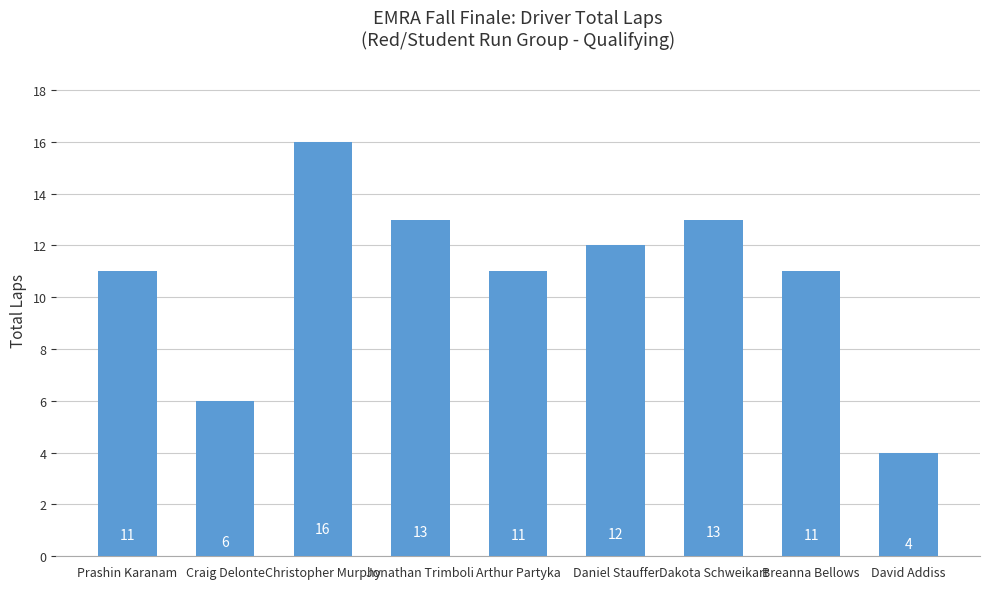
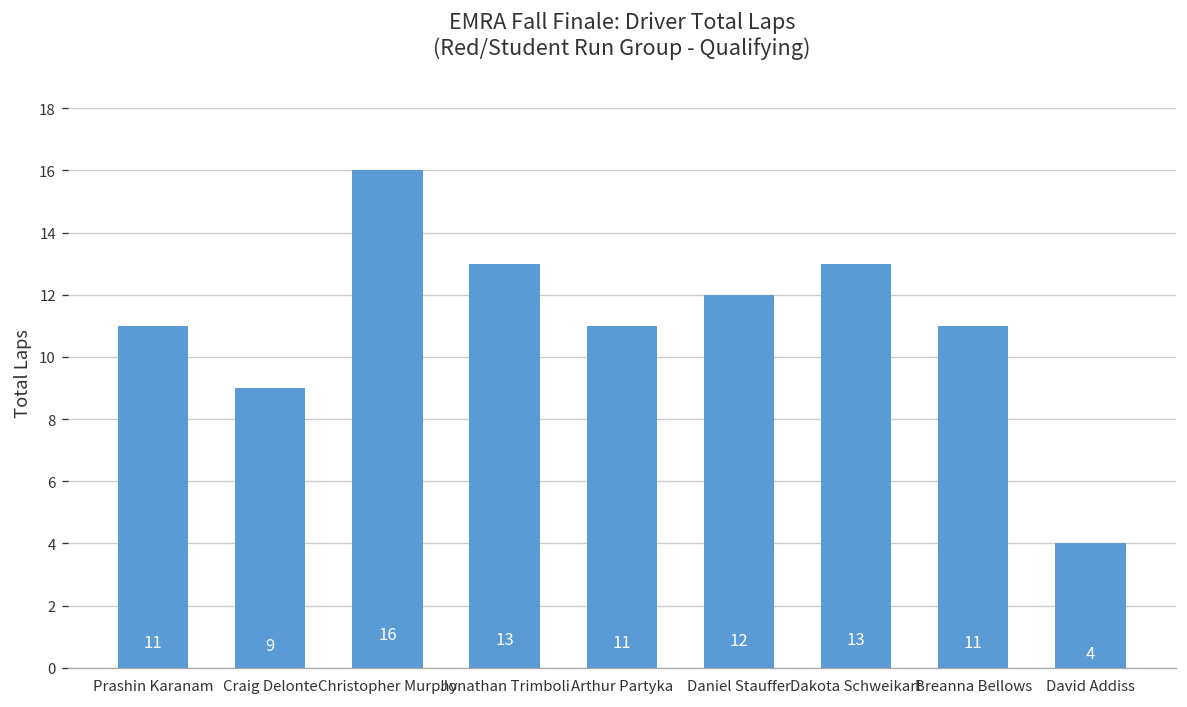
  {
    "Prashin Karanam": 11,
-   "Craig Delonte": 6,
+   "Craig Delonte": 9,
    "Christopher Murphy": 16,
    "Jonathan Trimboli": 13,
    "Arthur Partyka": 11,
    "Daniel Stauffer": 12,
    "Dakota Schweikart": 13,
    "Breanna Bellows": 11,
    "David Addiss": 4
  }
